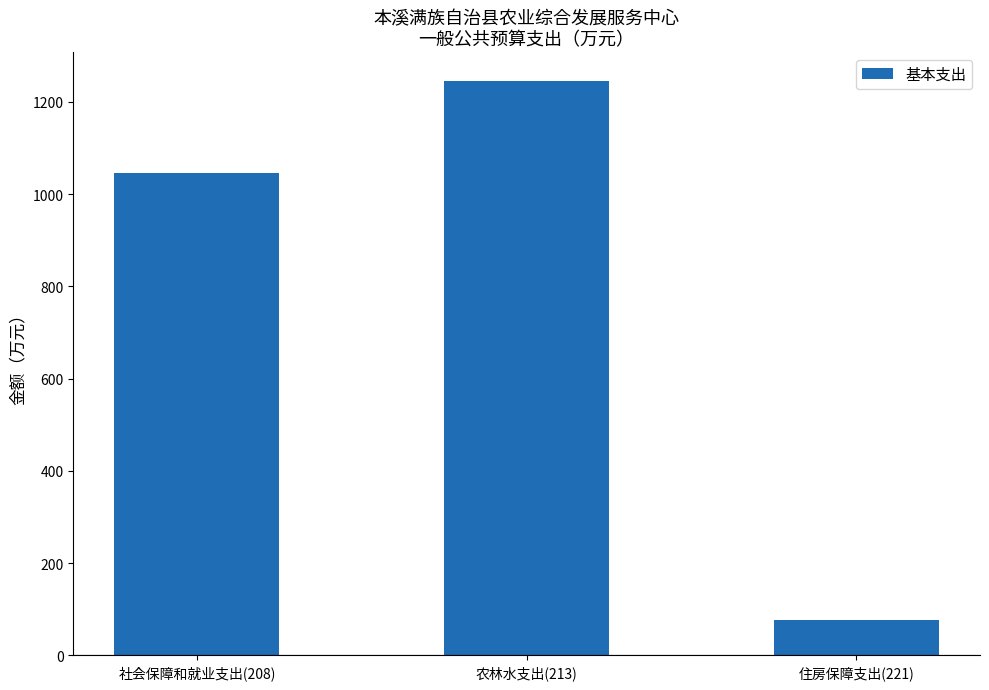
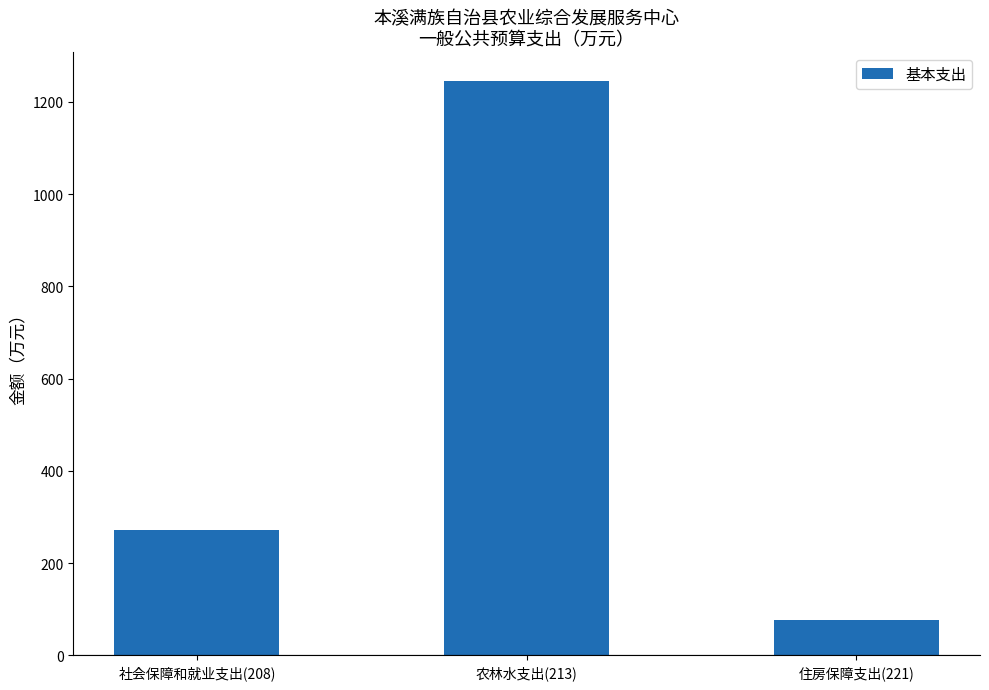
  {
-   "社会保障和就业支出(208)": 1050,
+   "社会保障和就业支出(208)": 270,
    "农林水支出(213)": 1250,
    "住房保障支出(221)": 80
  }
